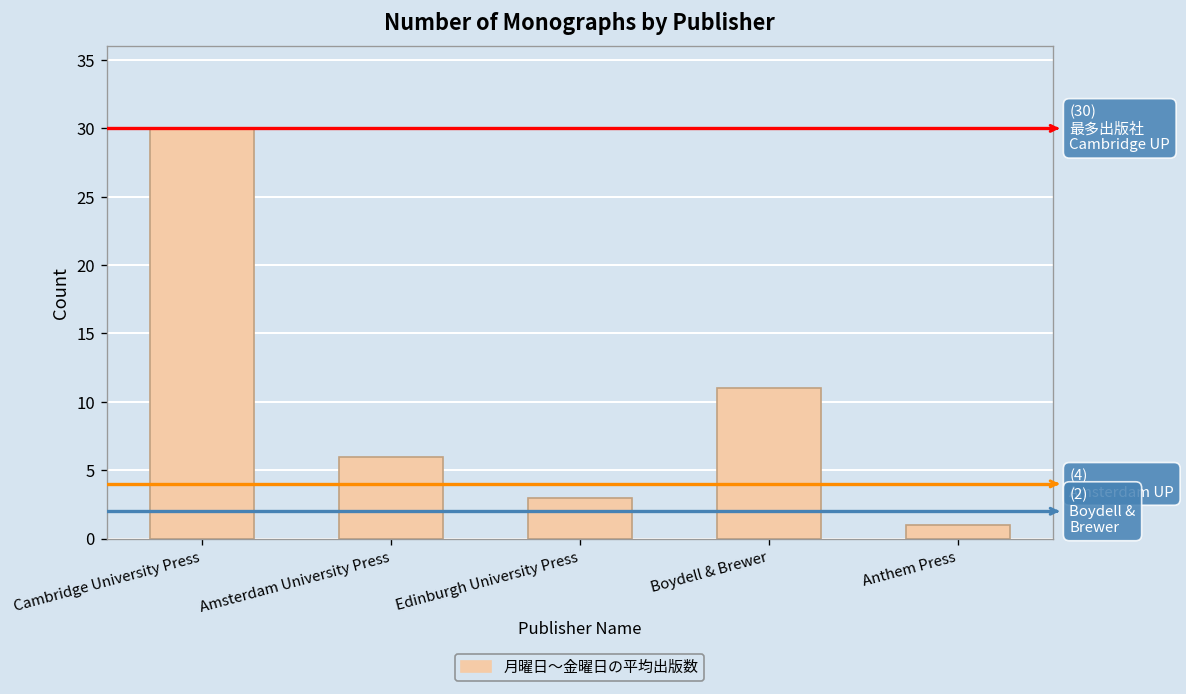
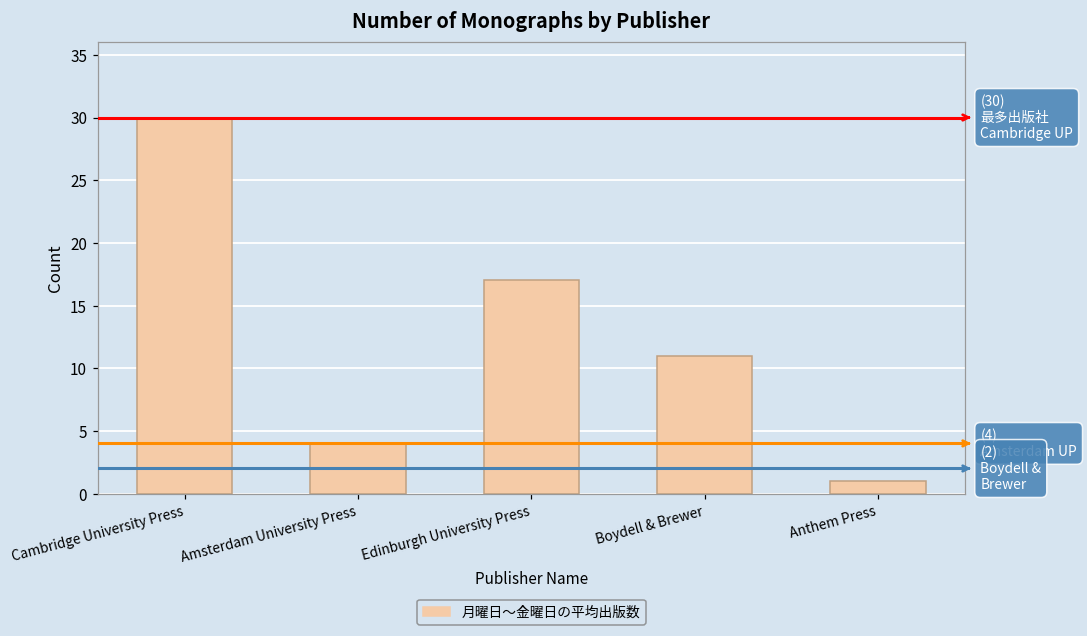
  {
    "Cambridge University Press": 30,
-   "Amsterdam University Press": 6,
-   "Edinburgh University Press": 3,
+   "Amsterdam University Press": 4,
+   "Edinburgh University Press": 17,
    "Boydell & Brewer": 11,
    "Anthem Press": 1
  }
